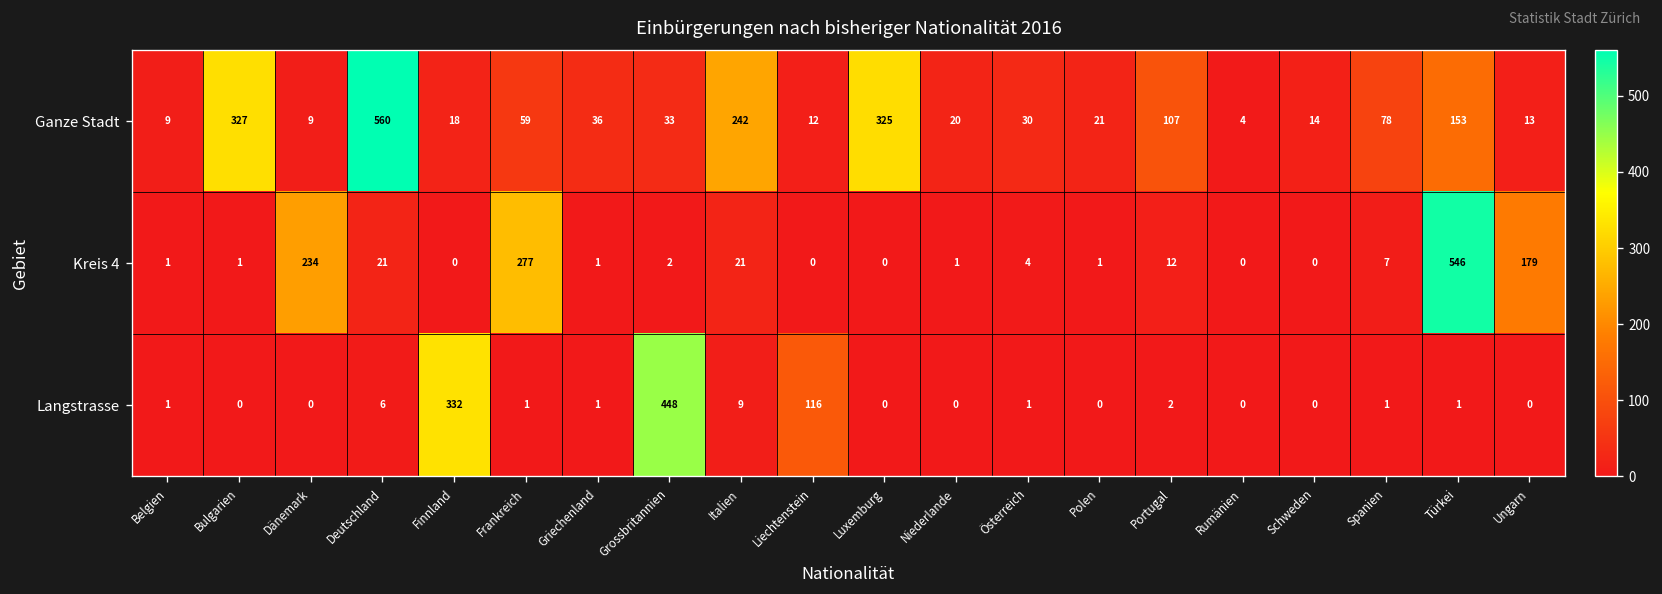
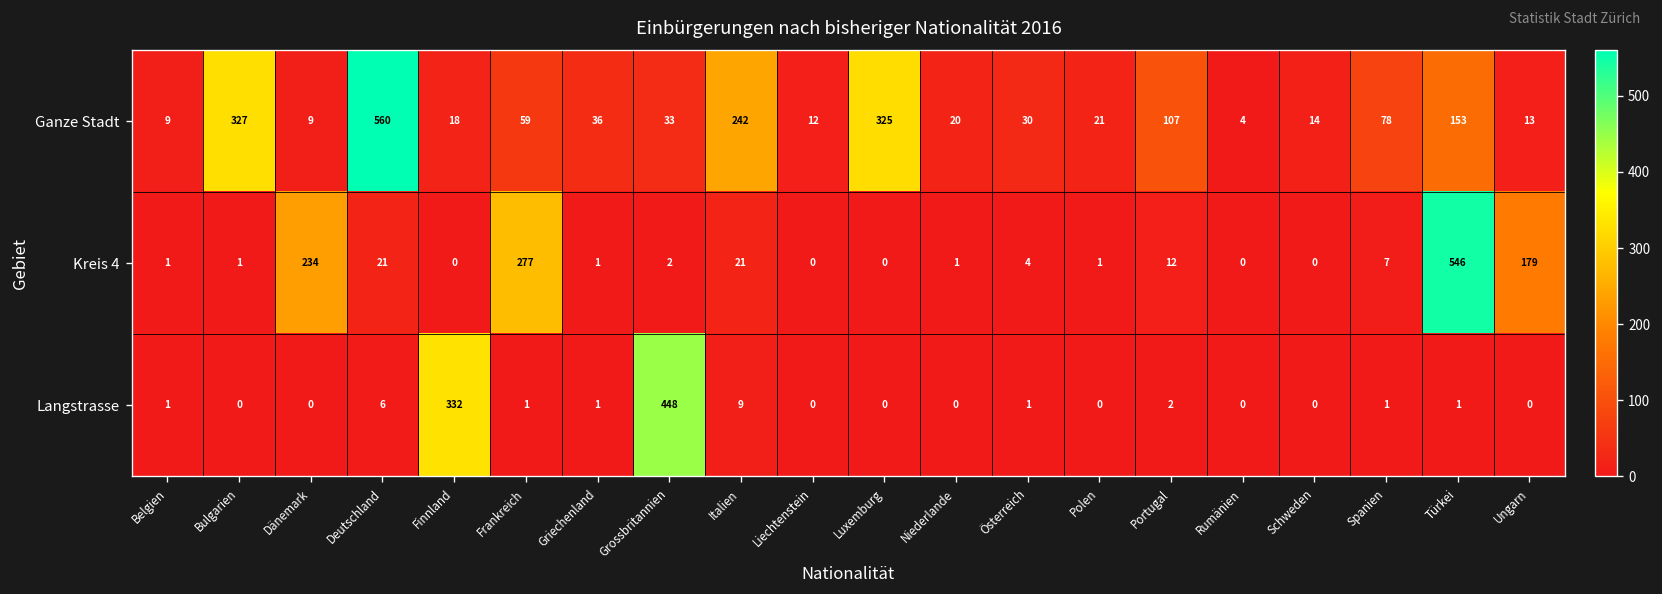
  {
    "Ganze Stadt": {
      "Belgien": 9,
      "Bulgarien": 327,
      "Dänemark": 9,
      "Deutschland": 560,
      "Finnland": 18,
      "Frankreich": 59,
      "Griechenland": 36,
      "Grossbritannien": 33,
      "Italien": 242,
      "Liechtenstein": 12,
      "Luxemburg": 325,
      "Niederlande": 20,
      "Österreich": 30,
      "Polen": 21,
      "Portugal": 107,
      "Rumänien": 4,
      "Schweden": 14,
      "Spanien": 78,
      "Türkei": 153,
      "Ungarn": 13
    },
    "Kreis 4": {
      "Belgien": 1,
      "Bulgarien": 1,
      "Dänemark": 234,
      "Deutschland": 21,
      "Finnland": 0,
      "Frankreich": 277,
      "Griechenland": 1,
      "Grossbritannien": 2,
      "Italien": 21,
      "Liechtenstein": 0,
      "Luxemburg": 0,
      "Niederlande": 1,
      "Österreich": 4,
      "Polen": 1,
      "Portugal": 12,
      "Rumänien": 0,
      "Schweden": 0,
      "Spanien": 7,
      "Türkei": 546,
      "Ungarn": 179
    },
    "Langstrasse": {
      "Belgien": 1,
      "Bulgarien": 0,
      "Dänemark": 0,
      "Deutschland": 6,
      "Finnland": 332,
      "Frankreich": 1,
      "Griechenland": 1,
      "Grossbritannien": 448,
      "Italien": 9,
-     "Liechtenstein": 116,
+     "Liechtenstein": 0,
      "Luxemburg": 0,
      "Niederlande": 0,
      "Österreich": 1,
      "Polen": 0,
      "Portugal": 2,
      "Rumänien": 0,
      "Schweden": 0,
      "Spanien": 1,
      "Türkei": 1,
      "Ungarn": 0
    }
  }
